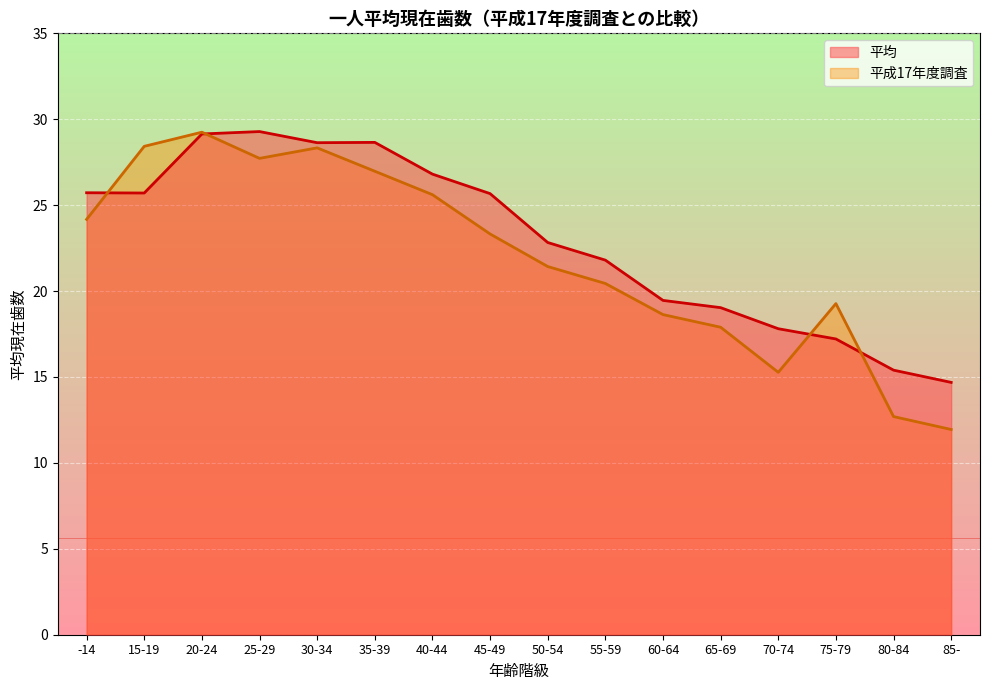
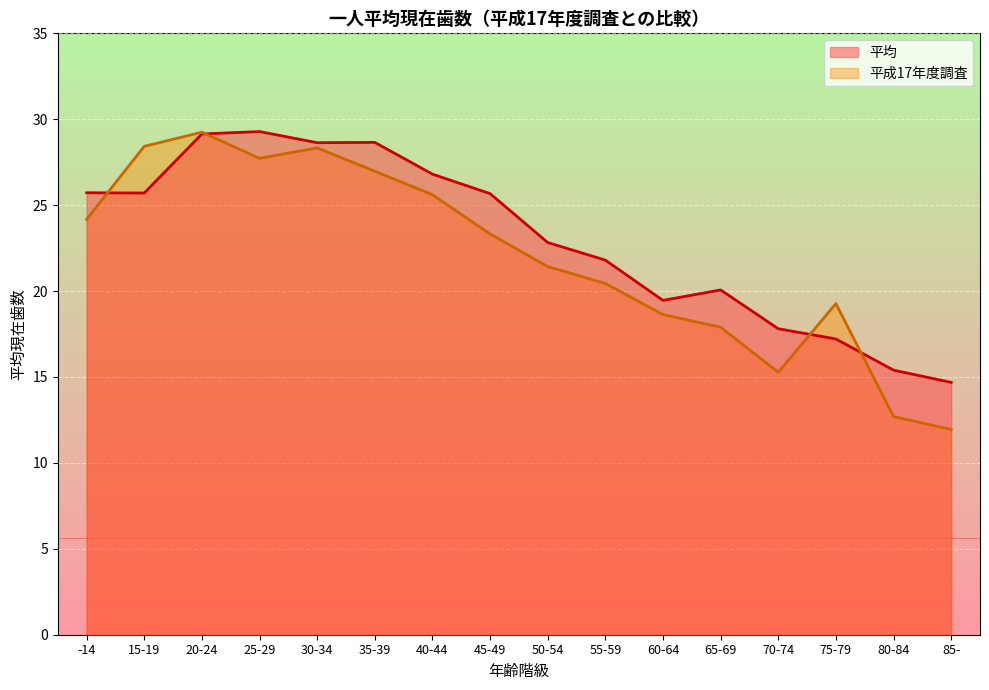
  {
    "平均": {
      "-14": 25.7,
      "15-19": 25.7,
      "25-29": 29.3,
      "30-34": 28.6,
      "35-39": 28.7,
      "40-44": 26.8,
      "45-49": 25.7,
      "50-54": 22.8,
      "55-59": 21.8,
      "60-64": 19.5,
-     "65-69": 19.0,
+     "65-69": 20.1,
      "70-74": 17.8,
      "75-79": 17.2,
      "80-84": 15.4,
      "85-": 14.7
    },
    "平成17年度調査": {
      "-14": 24.2,
      "15-19": 28.4,
      "25-29": 27.7,
      "30-34": 28.3,
      "35-39": 27.0,
      "40-44": 25.6,
      "45-49": 23.3,
      "50-54": 21.4,
      "55-59": 20.4,
      "60-64": 18.6,
      "65-69": 17.9,
      "70-74": 15.3,
      "75-79": 19.3,
      "80-84": 12.7,
      "85-": 11.9
    }
  }
